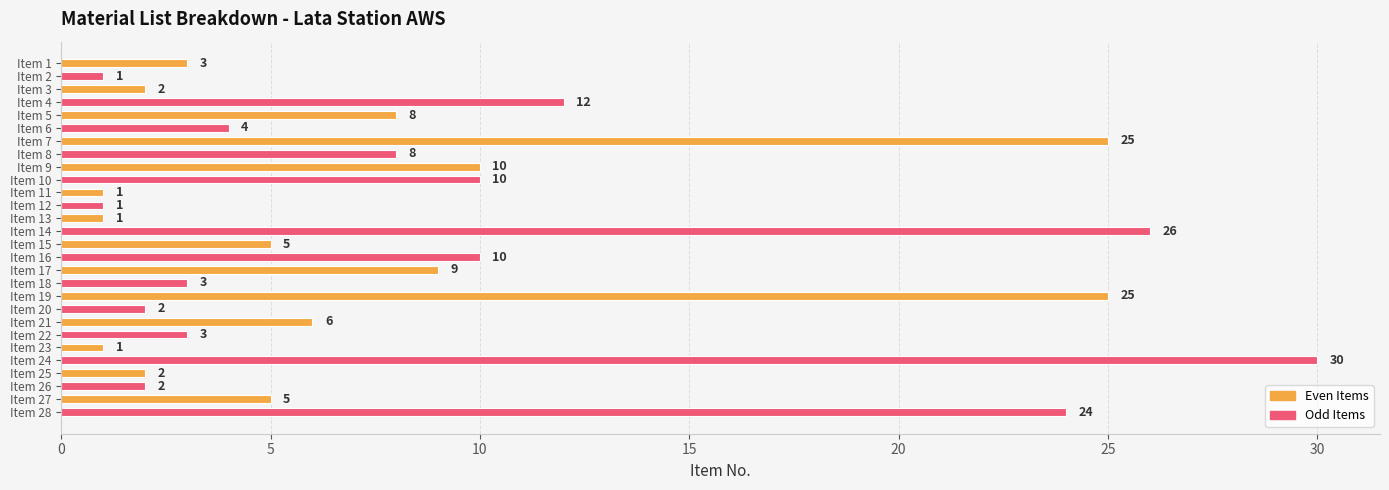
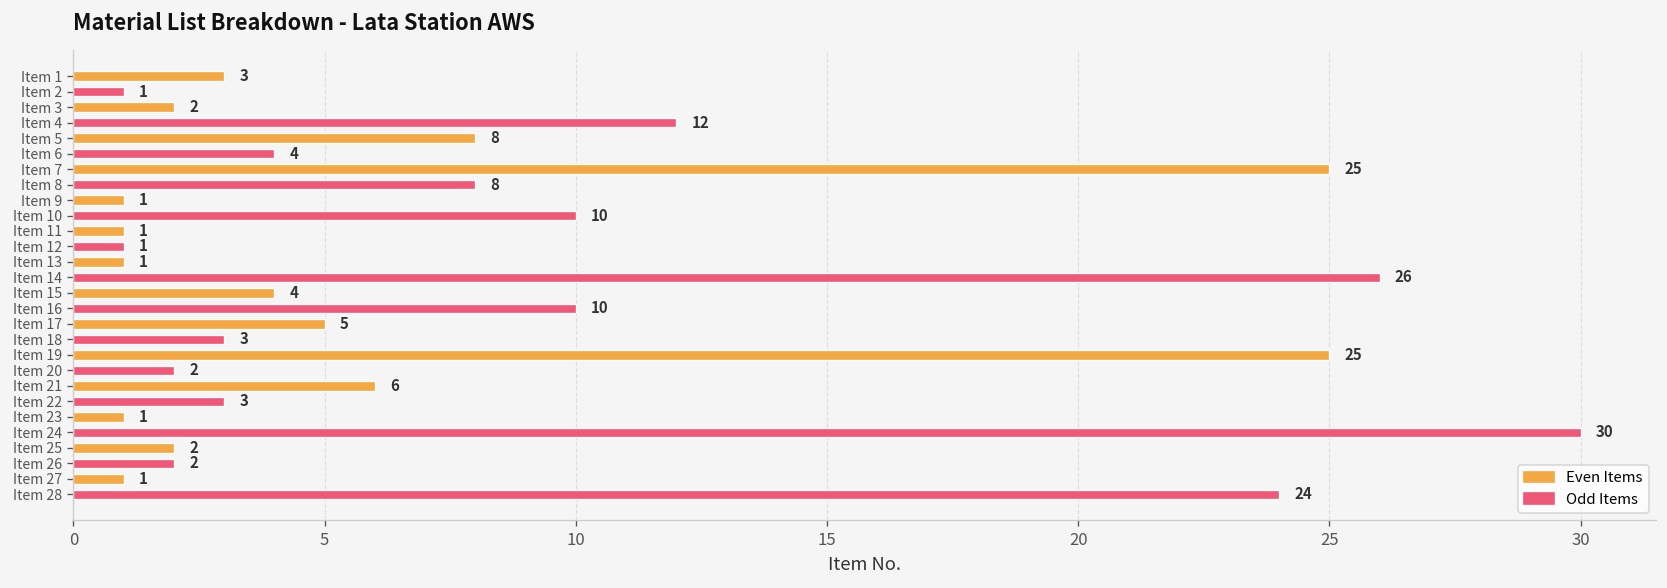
  {
    "Item 1": 3,
    "Item 2": 1,
    "Item 3": 2,
    "Item 4": 12,
    "Item 5": 8,
    "Item 6": 4,
    "Item 7": 25,
    "Item 8": 8,
-   "Item 9": 10,
+   "Item 9": 1,
    "Item 10": 10,
    "Item 11": 1,
    "Item 12": 1,
    "Item 13": 1,
    "Item 14": 26,
-   "Item 15": 5,
+   "Item 15": 4,
    "Item 16": 10,
-   "Item 17": 9,
+   "Item 17": 5,
    "Item 18": 3,
    "Item 19": 25,
    "Item 20": 2,
    "Item 21": 6,
    "Item 22": 3,
    "Item 23": 1,
    "Item 24": 30,
    "Item 25": 2,
    "Item 26": 2,
-   "Item 27": 5,
+   "Item 27": 1,
    "Item 28": 24
  }
